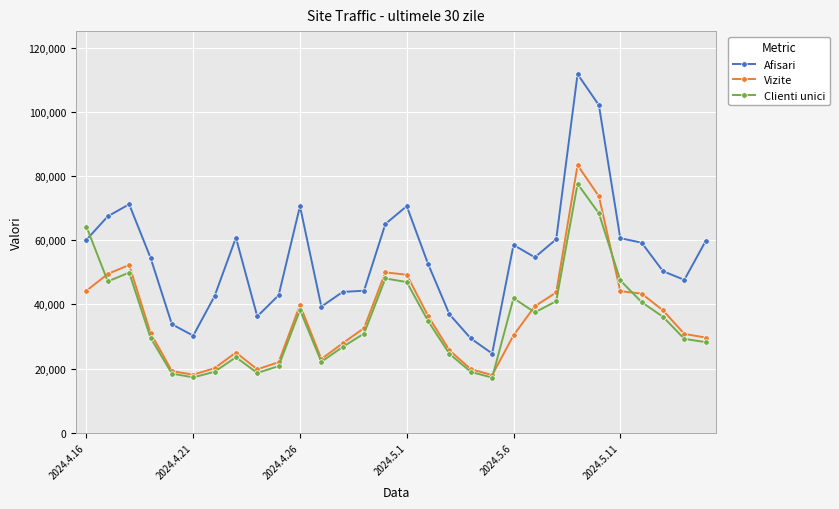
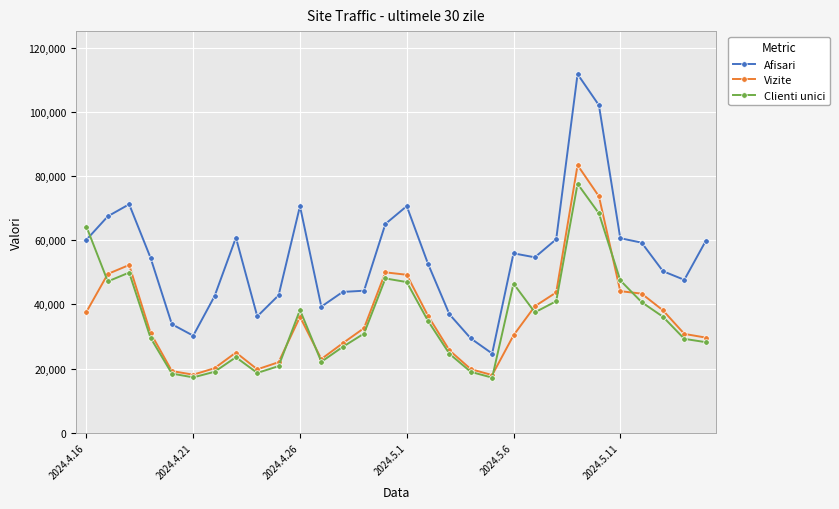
  {
    "Afisari": {
      "2024.4.16": "60,000",
      "2024.4.21": "30,000",
      "2024.4.26": "71,000",
      "2024.5.1": "71,000",
-     "2024.5.6": "59,000",
+     "2024.5.6": "56,000",
      "2024.5.11": "61,000"
    },
    "Vizite": {
-     "2024.4.16": "44,000",
+     "2024.4.16": "38,000",
      "2024.4.21": "18,000",
-     "2024.4.26": "40,000",
+     "2024.4.26": "36,000",
      "2024.5.1": "49,000",
      "2024.5.6": "30,000",
      "2024.5.11": "44,000"
    },
    "Clienti unici": {
      "2024.4.16": "64,000",
      "2024.4.21": "17,000",
      "2024.4.26": "38,000",
      "2024.5.1": "47,000",
-     "2024.5.6": "42,000",
+     "2024.5.6": "46,000",
      "2024.5.11": "48,000"
    }
  }
